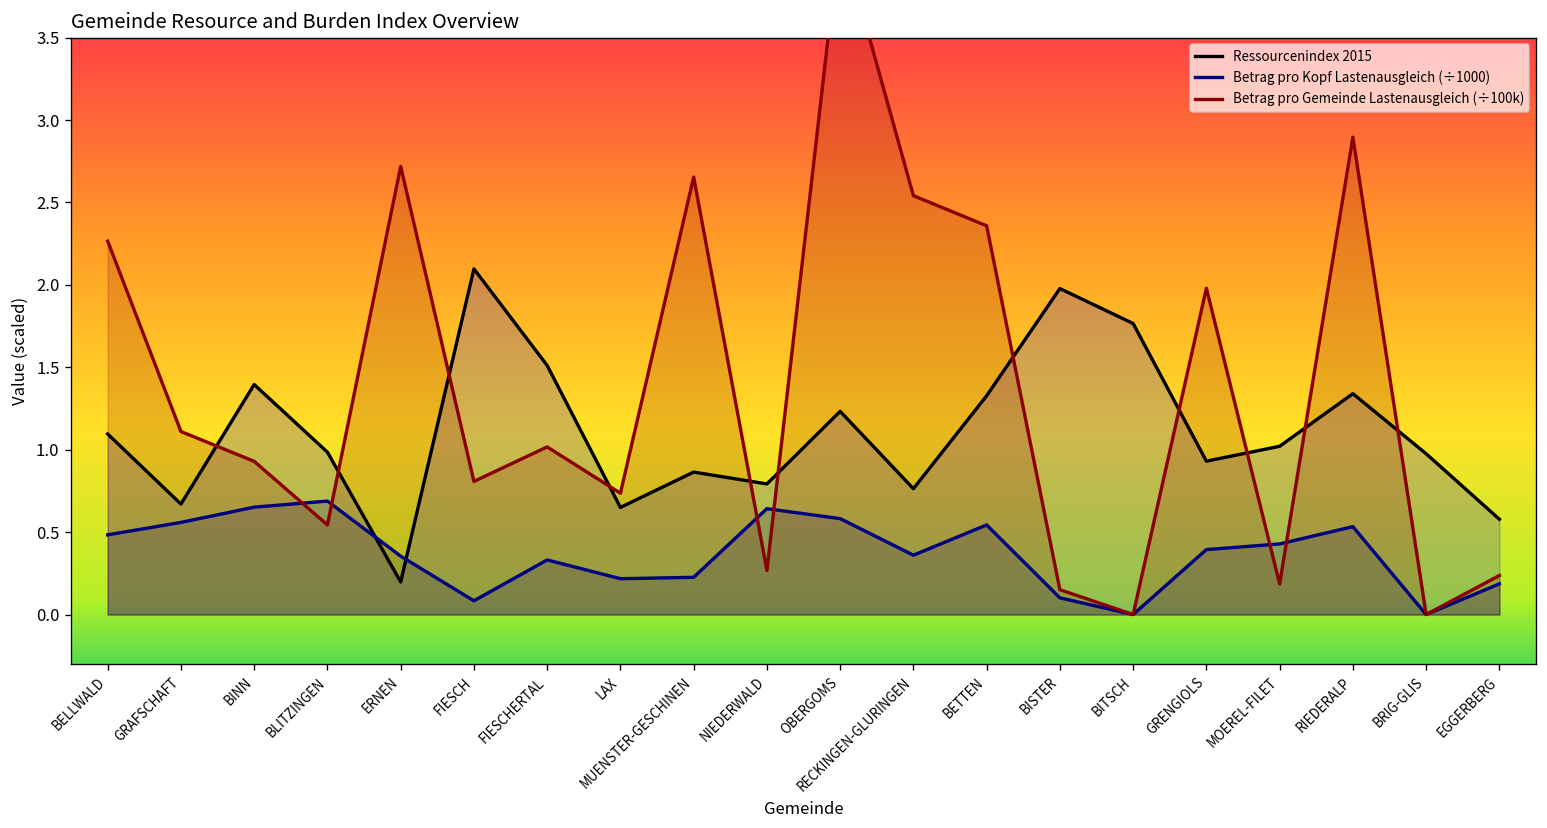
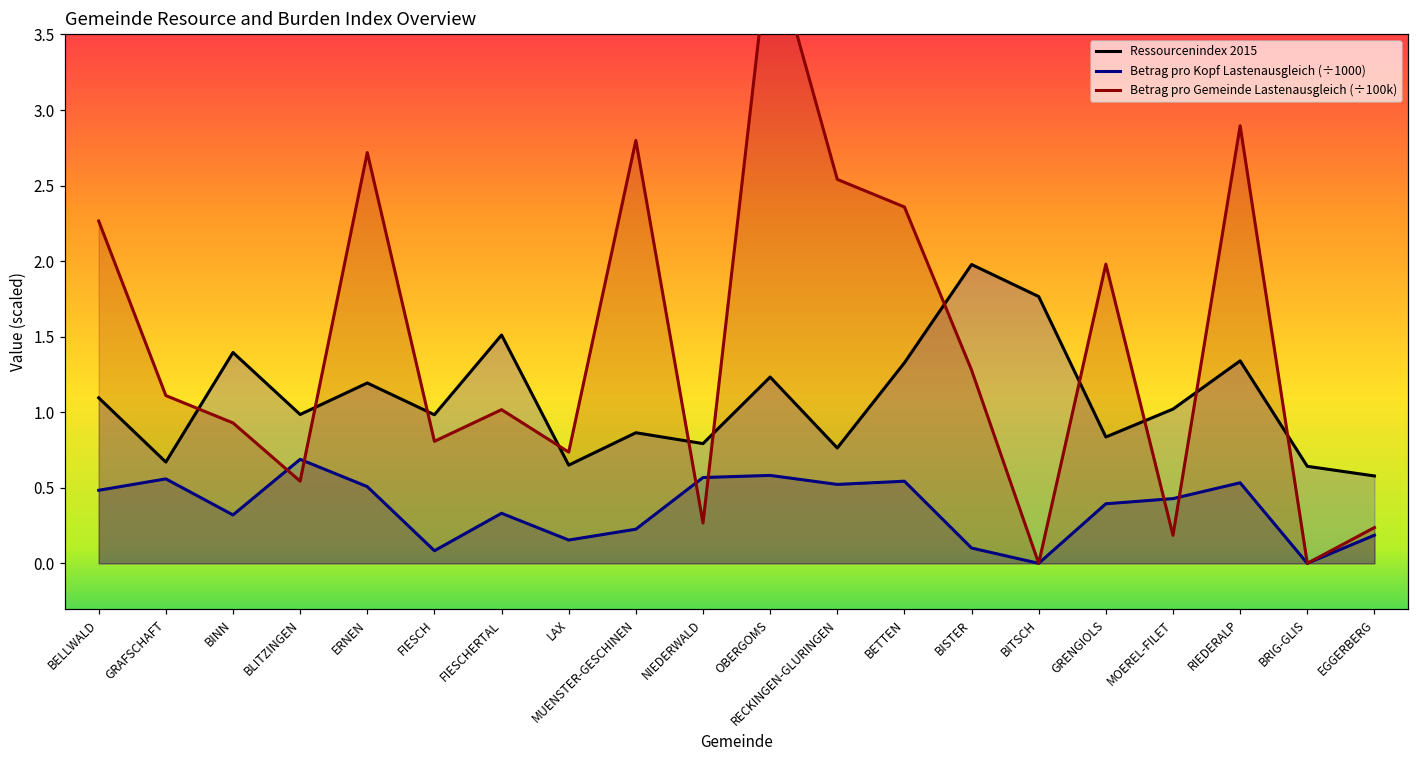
  {
    "Ressourcenindex 2015": {
      "BELLWALD": 1.10,
      "GRAFSCHAFT": 0.67,
      "BINN": 1.40,
      "BLITZINGEN": 0.98,
-     "ERNEN": 0.20,
-     "FIESCH": 2.10,
+     "ERNEN": 1.19,
+     "FIESCH": 0.98,
      "FIESCHERTAL": 1.51,
      "LAX": 0.65,
      "MUENSTER-GESCHINEN": 0.86,
      "NIEDERWALD": 0.79,
      "OBERGOMS": 1.23,
      "RECKINGEN-GLURINGEN": 0.76,
      "BETTEN": 1.33,
      "BISTER": 1.98,
      "BITSCH": 1.77,
-     "GRENGIOLS": 0.93,
+     "GRENGIOLS": 0.84,
      "MOEREL-FILET": 1.02,
      "RIEDERALP": 1.34,
-     "BRIG-GLIS": 0.98,
+     "BRIG-GLIS": 0.64,
      "EGGERBERG": 0.58
    },
    "Betrag pro Kopf Lastenausgleich (÷1000)": {
      "BELLWALD": 0.48,
      "GRAFSCHAFT": 0.56,
-     "BINN": 0.65,
+     "BINN": 0.32,
      "BLITZINGEN": 0.69,
-     "ERNEN": 0.35,
+     "ERNEN": 0.51,
      "FIESCH": 0.08,
      "FIESCHERTAL": 0.33,
-     "LAX": 0.22,
+     "LAX": 0.15,
      "MUENSTER-GESCHINEN": 0.23,
-     "NIEDERWALD": 0.64,
+     "NIEDERWALD": 0.57,
      "OBERGOMS": 0.58,
-     "RECKINGEN-GLURINGEN": 0.36,
+     "RECKINGEN-GLURINGEN": 0.52,
      "BETTEN": 0.54,
      "BISTER": 0.10,
      "GRENGIOLS": 0.39,
      "MOEREL-FILET": 0.43,
      "RIEDERALP": 0.53,
      "EGGERBERG": 0.19
    },
    "Betrag pro Gemeinde Lastenausgleich (÷100k)": {
      "BELLWALD": 2.27,
      "GRAFSCHAFT": 1.11,
      "BINN": 0.93,
      "BLITZINGEN": 0.54,
      "ERNEN": 2.72,
      "FIESCH": 0.81,
      "FIESCHERTAL": 1.02,
      "LAX": 0.74,
-     "MUENSTER-GESCHINEN": 2.65,
+     "MUENSTER-GESCHINEN": 2.80,
      "NIEDERWALD": 0.27,
      "RECKINGEN-GLURINGEN": 2.54,
      "BETTEN": 2.36,
-     "BISTER": 0.15,
+     "BISTER": 1.28,
      "GRENGIOLS": 1.98,
      "MOEREL-FILET": 0.19,
      "RIEDERALP": 2.90,
      "EGGERBERG": 0.24
    }
  }
